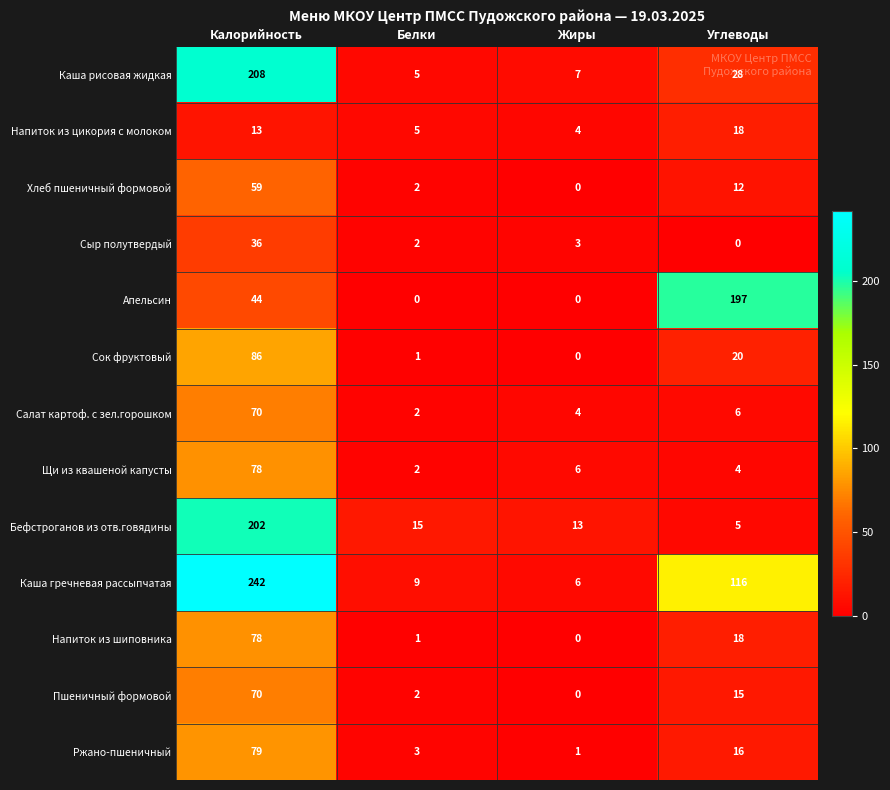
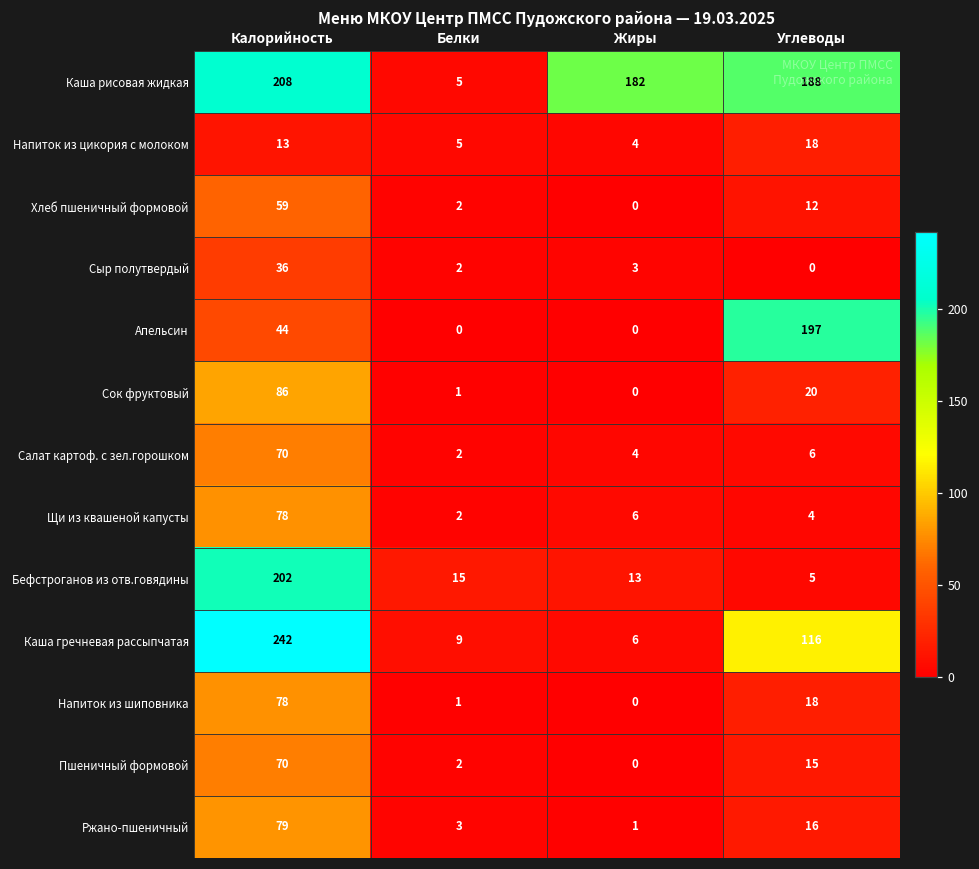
  {
    "Каша рисовая жидкая": {
      "Калорийность": 208,
      "Белки": 5,
-     "Жиры": 7,
-     "Углеводы": 28
+     "Жиры": 182,
+     "Углеводы": 188
    },
    "Напиток из цикория с молоком": {
      "Калорийность": 13,
      "Белки": 5,
      "Жиры": 4,
      "Углеводы": 18
    },
    "Хлеб пшеничный формовой": {
      "Калорийность": 59,
      "Белки": 2,
      "Жиры": 0,
      "Углеводы": 12
    },
    "Сыр полутвердый": {
      "Калорийность": 36,
      "Белки": 2,
      "Жиры": 3,
      "Углеводы": 0
    },
    "Апельсин": {
      "Калорийность": 44,
      "Белки": 0,
      "Жиры": 0,
      "Углеводы": 197
    },
    "Сок фруктовый": {
      "Калорийность": 86,
      "Белки": 1,
      "Жиры": 0,
      "Углеводы": 20
    },
    "Салат картоф. с зел.горошком": {
      "Калорийность": 70,
      "Белки": 2,
      "Жиры": 4,
      "Углеводы": 6
    },
    "Щи из квашеной капусты": {
      "Калорийность": 78,
      "Белки": 2,
      "Жиры": 6,
      "Углеводы": 4
    },
    "Бефстроганов из отв.говядины": {
      "Калорийность": 202,
      "Белки": 15,
      "Жиры": 13,
      "Углеводы": 5
    },
    "Каша гречневая рассыпчатая": {
      "Калорийность": 242,
      "Белки": 9,
      "Жиры": 6,
      "Углеводы": 116
    },
    "Напиток из шиповника": {
      "Калорийность": 78,
      "Белки": 1,
      "Жиры": 0,
      "Углеводы": 18
    },
    "Пшеничный формовой": {
      "Калорийность": 70,
      "Белки": 2,
      "Жиры": 0,
      "Углеводы": 15
    },
    "Ржано-пшеничный": {
      "Калорийность": 79,
      "Белки": 3,
      "Жиры": 1,
      "Углеводы": 16
    }
  }
